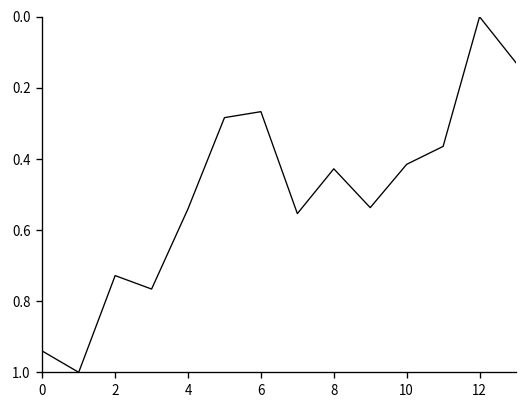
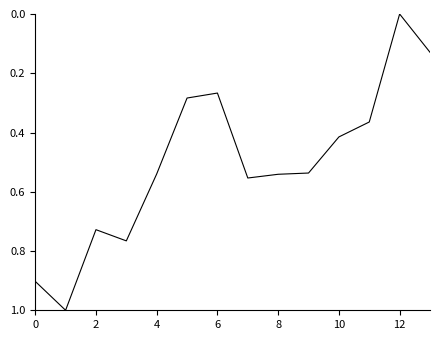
  {
-   "0": 0.94,
+   "0": 0.90,
    "2": 0.73,
    "4": 0.54,
    "6": 0.27,
-   "8": 0.43,
+   "8": 0.54,
    "10": 0.41,
    "12": 0.00
  }
